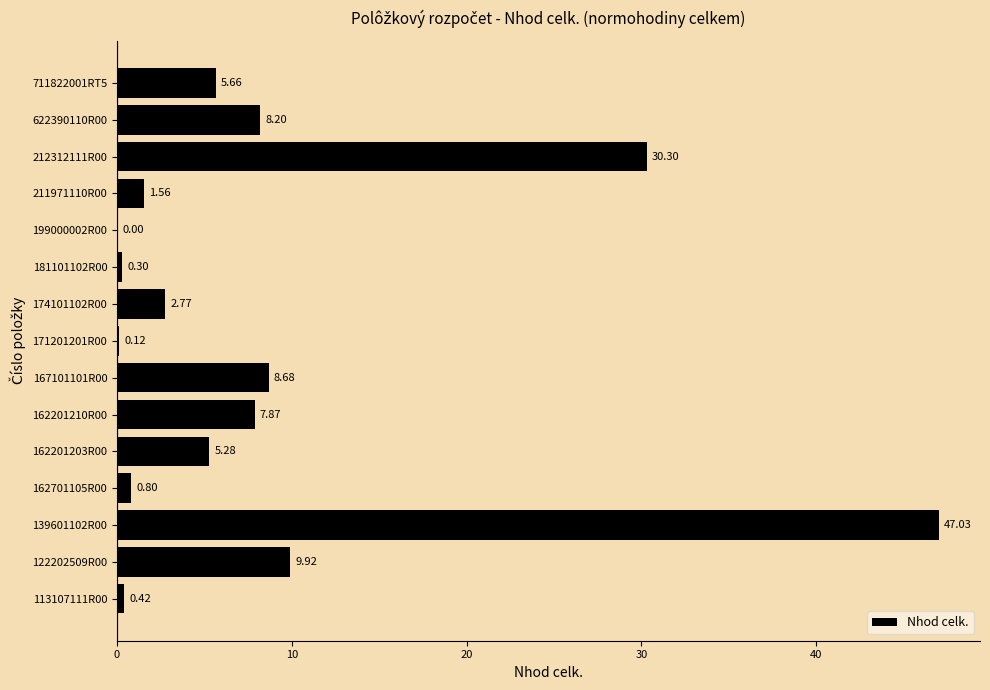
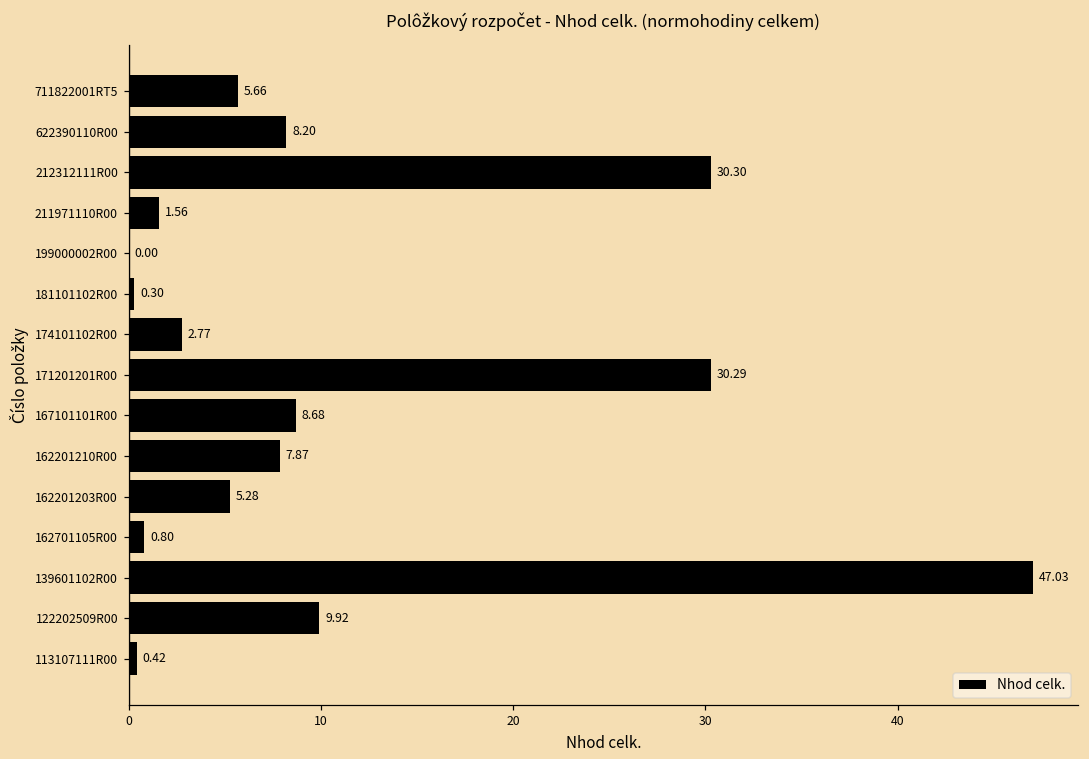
  {
    "711822001RT5": 5.66,
    "622390110R00": 8.20,
    "212312111R00": 30.30,
    "211971110R00": 1.56,
    "199000002R00": 0.00,
    "181101102R00": 0.30,
    "174101102R00": 2.77,
-   "171201201R00": 0.12,
+   "171201201R00": 30.29,
    "167101101R00": 8.68,
    "162201210R00": 7.87,
    "162201203R00": 5.28,
    "162701105R00": 0.80,
    "139601102R00": 47.03,
    "122202509R00": 9.92,
    "113107111R00": 0.42
  }
